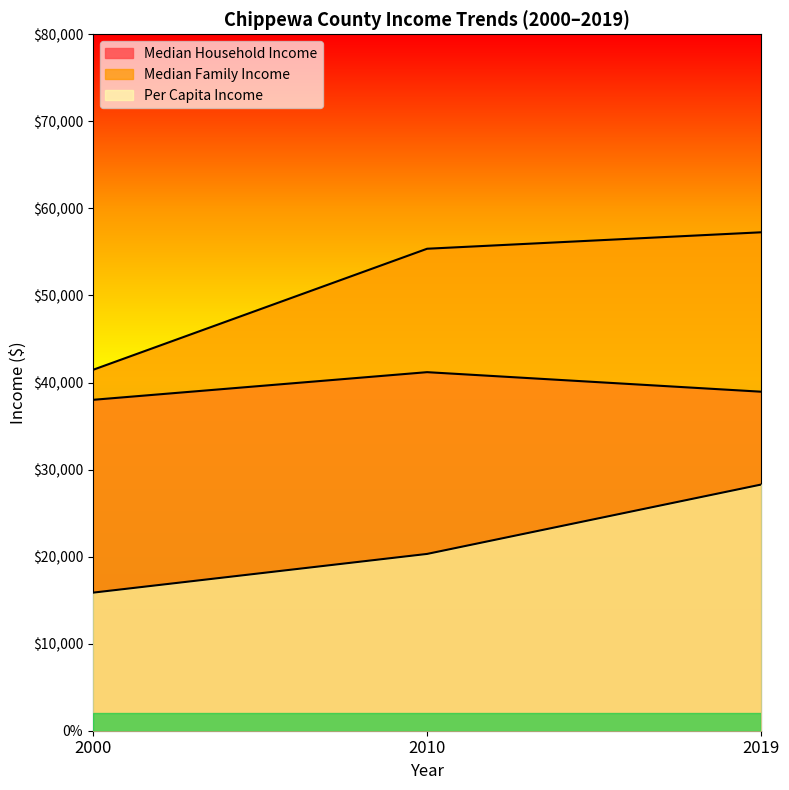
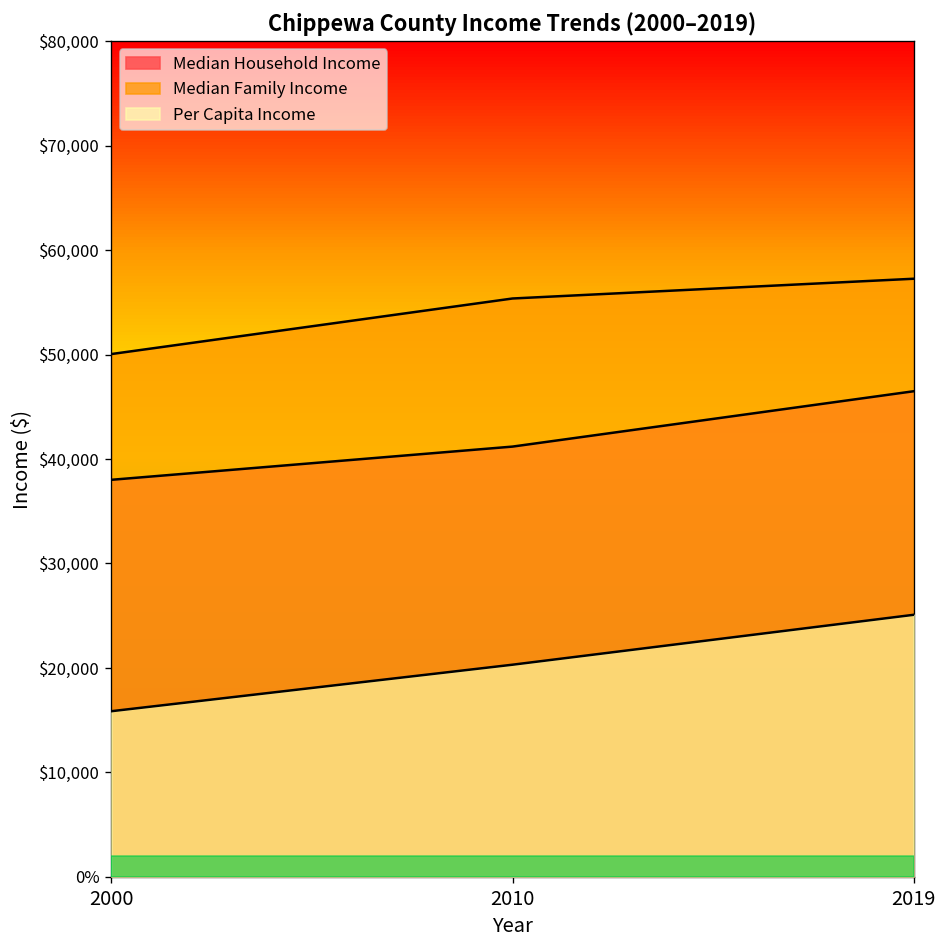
  {
    "Median Household Income": {
      "2000": "$38,000",
      "2010": "$41,000",
-     "2019": "$39,000"
+     "2019": "$46,000"
    },
    "Median Family Income": {
-     "2000": "$41,000",
+     "2000": "$50,000",
      "2010": "$55,000",
      "2019": "$57,000"
    },
    "Per Capita Income": {
      "2000": "$16,000",
      "2010": "$20,000",
-     "2019": "$28,000"
+     "2019": "$25,000"
    }
  }
